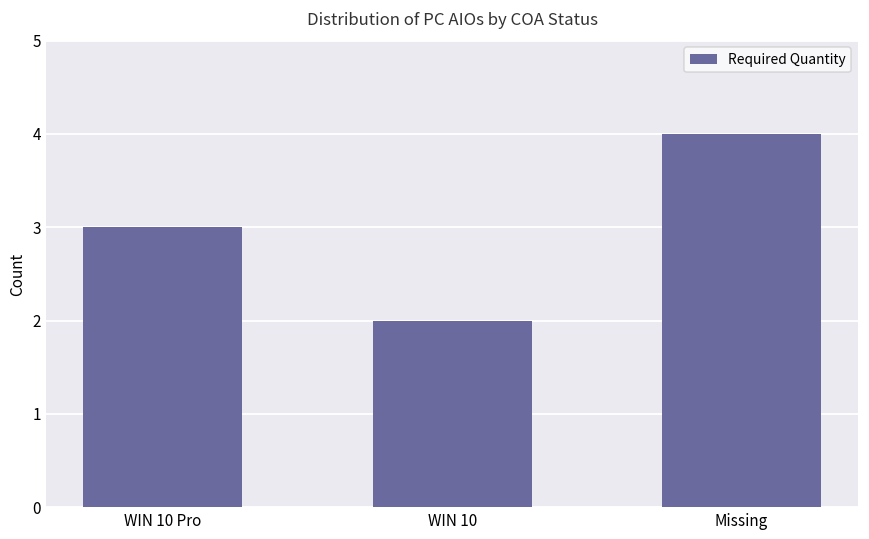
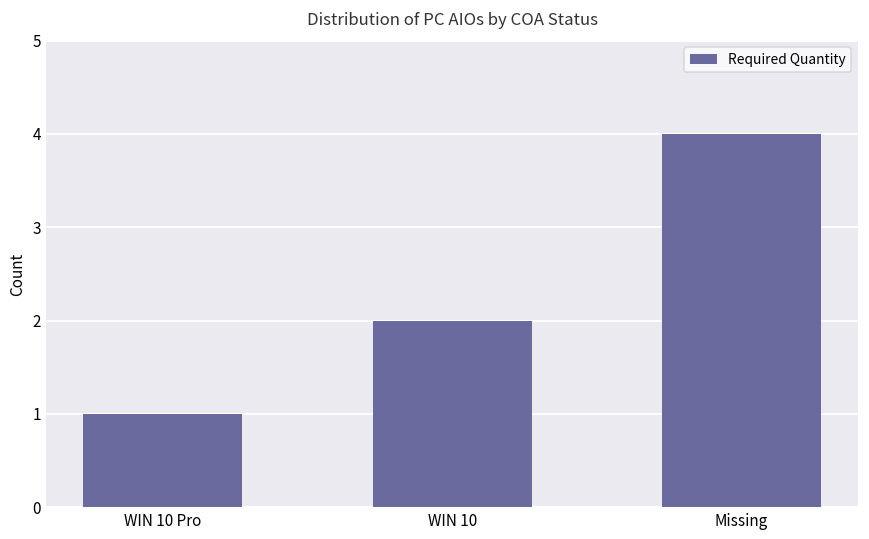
  {
-   "WIN 10 Pro": 3,
+   "WIN 10 Pro": 1,
    "WIN 10": 2,
    "Missing": 4
  }
